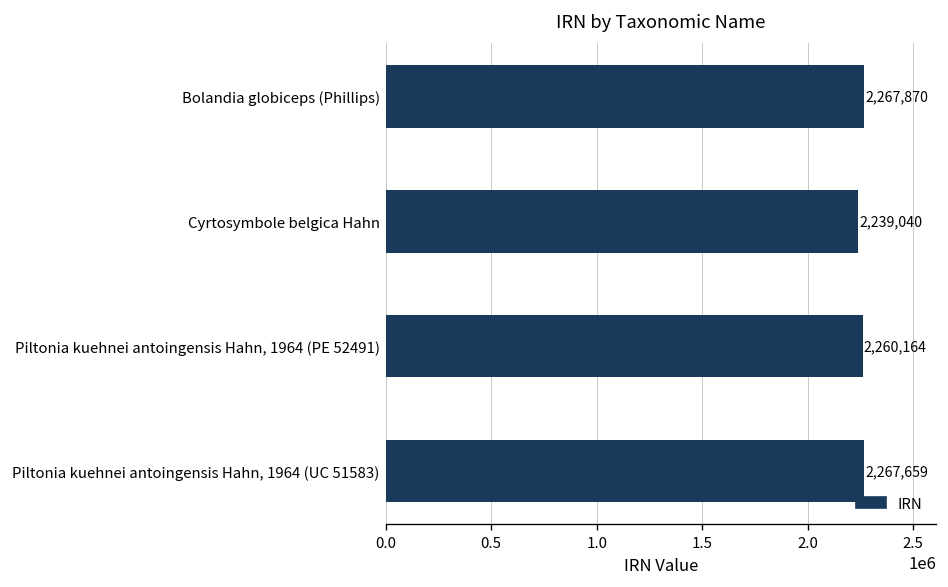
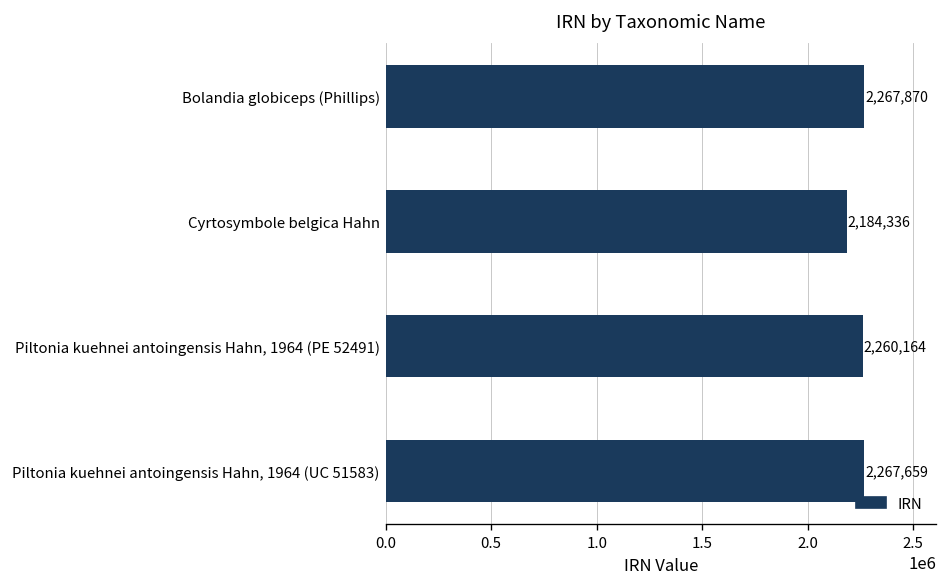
  {
    "Bolandia globiceps (Phillips)": "2,267,870",
-   "Cyrtosymbole belgica Hahn": "2,239,040",
+   "Cyrtosymbole belgica Hahn": "2,184,336",
    "Piltonia kuehnei antoingensis Hahn, 1964 (PE 52491)": "2,260,164",
    "Piltonia kuehnei antoingensis Hahn, 1964 (UC 51583)": "2,267,659"
  }
